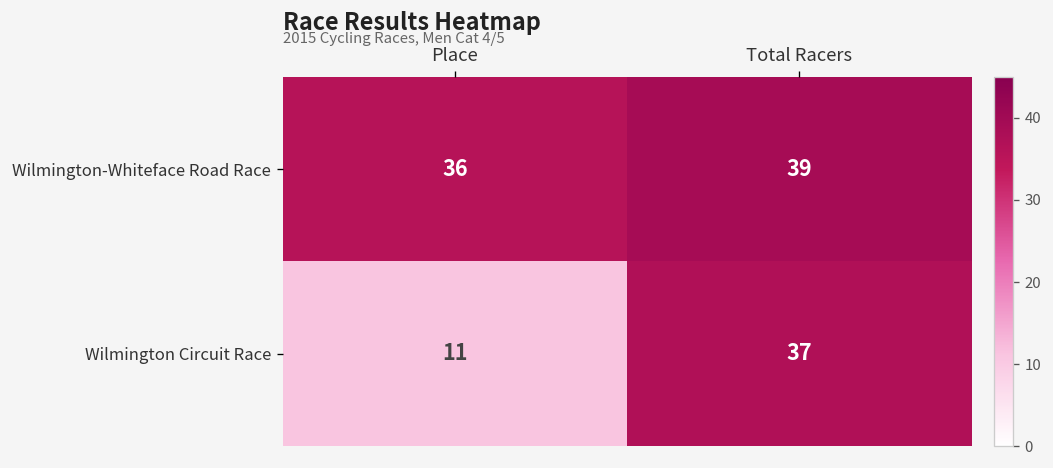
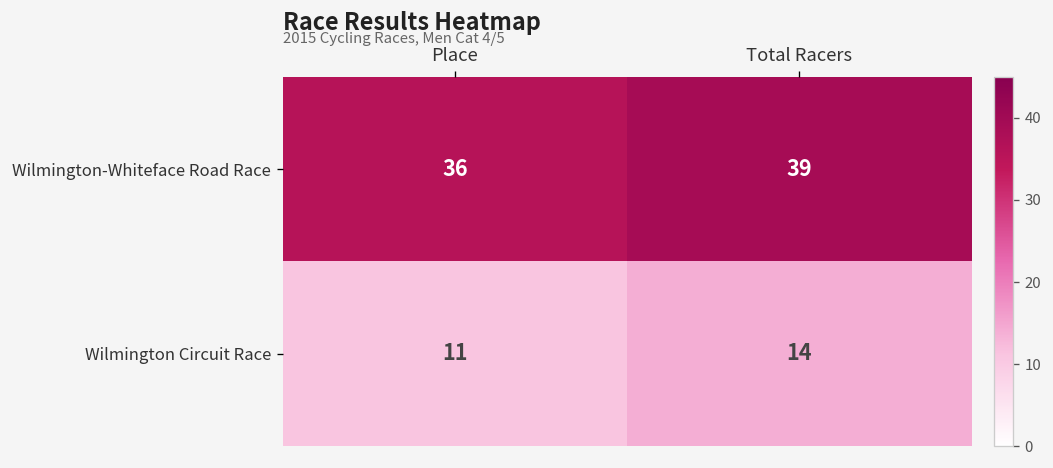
  {
    "Wilmington-Whiteface Road Race": {
      "Place": 36,
      "Total Racers": 39
    },
    "Wilmington Circuit Race": {
      "Place": 11,
-     "Total Racers": 37
+     "Total Racers": 14
    }
  }
